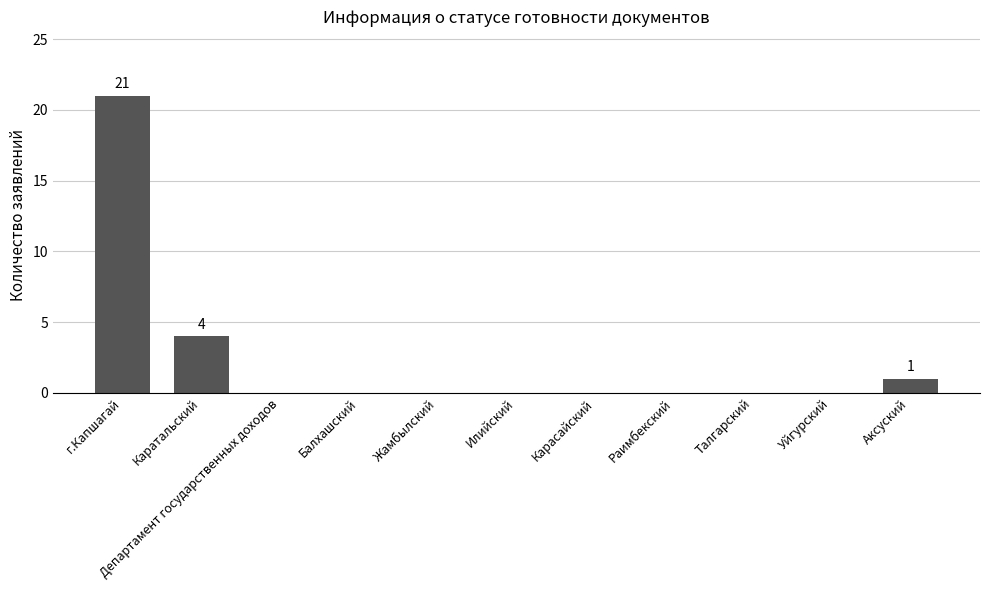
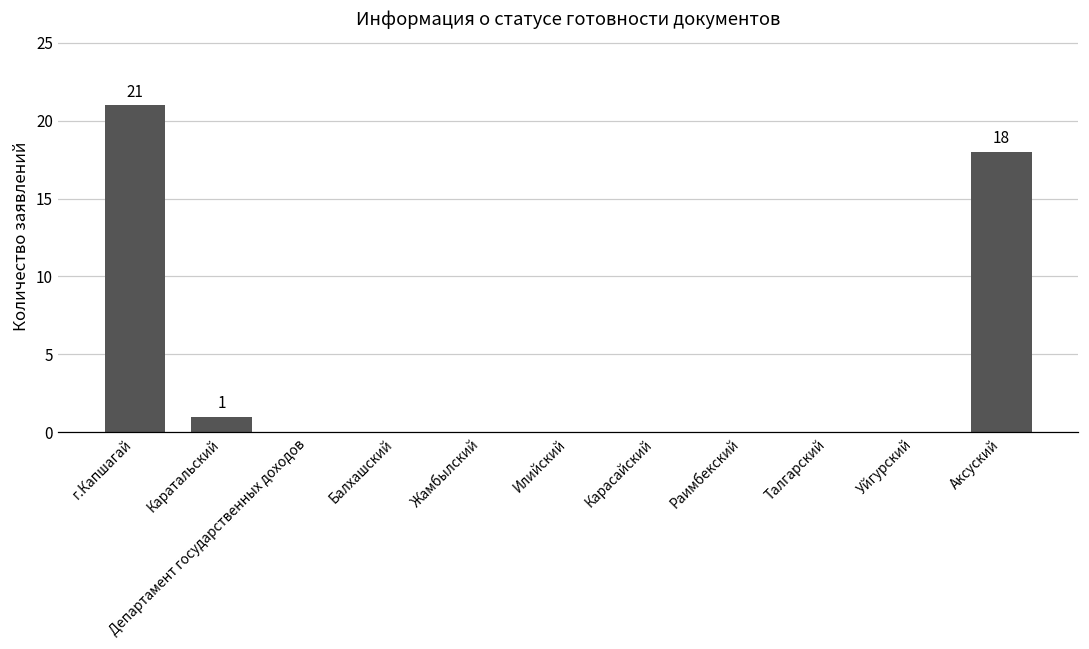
  {
    "г.Капшагай": 21,
-   "Каратальский": 4,
-   "Аксуский": 1
+   "Каратальский": 1,
+   "Аксуский": 18
  }
